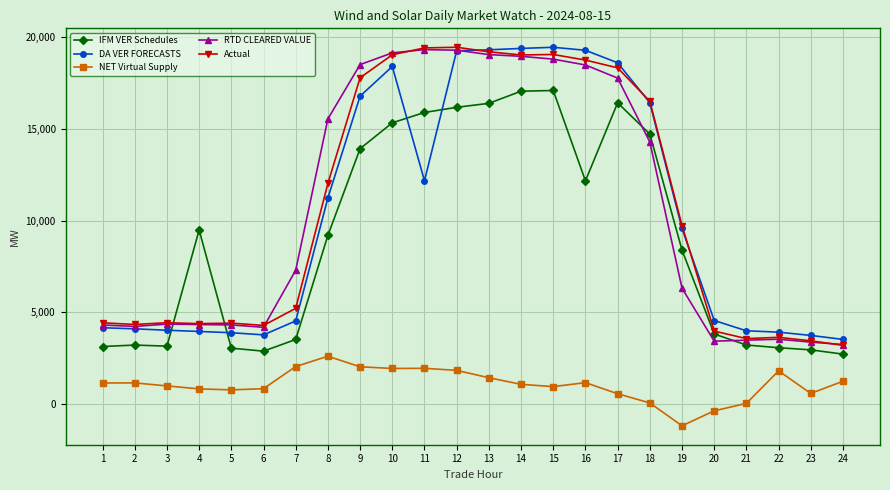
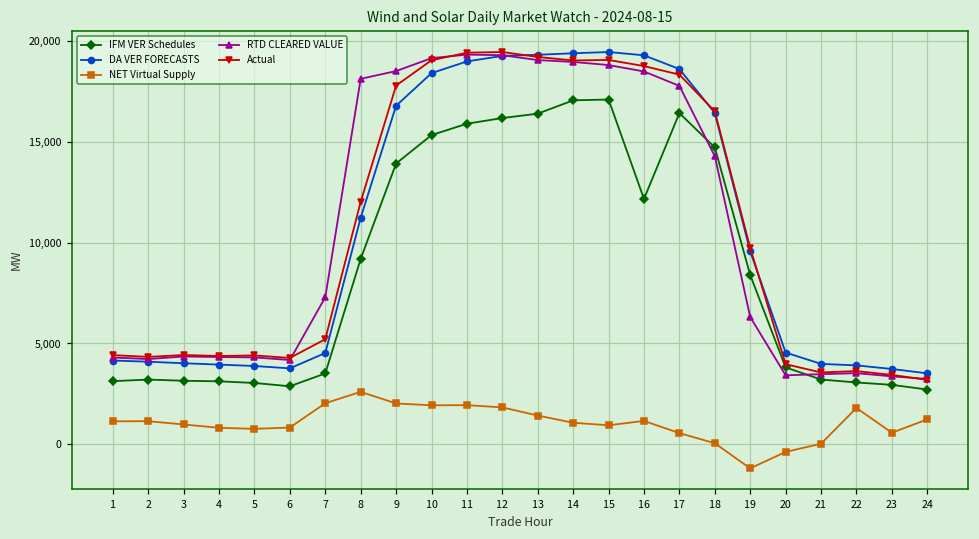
  {
    "IFM VER Schedules": {
      "1": "3,100",
      "2": "3,200",
      "3": "3,200",
-     "4": "9,500",
+     "4": "3,100",
      "5": "3,000",
      "6": "2,900",
      "7": "3,500",
      "8": "9,200",
      "9": "13,900",
      "10": "15,300",
      "11": "15,900",
      "12": "16,200",
      "13": "16,400",
      "14": "17,000",
      "15": "17,100",
      "16": "12,200",
      "17": "16,400",
      "18": "14,700",
      "19": "8,400",
      "20": "3,800",
      "21": "3,200",
      "22": "3,100",
      "23": "3,000",
      "24": "2,700"
    },
    "DA VER FORECASTS": {
      "1": "4,200",
      "3": "4,000",
      "4": "4,000",
      "5": "3,900",
      "6": "3,800",
      "7": "4,500",
      "8": "11,200",
      "9": "16,800",
      "10": "18,400",
-     "11": "12,200",
+     "11": "19,000",
      "14": "19,400",
      "15": "19,400",
      "16": "19,300",
      "17": "18,600",
      "19": "9,600",
      "20": "4,600",
      "21": "4,000",
      "22": "3,900",
      "23": "3,700",
      "24": "3,500"
    },
    "NET Virtual Supply": {
      "1": "1,100",
      "2": "1,200",
      "3": "1,000",
      "4": "800",
      "5": "800",
      "6": "800",
      "7": "2,000",
      "8": "2,600",
      "9": "2,000",
      "10": "1,900",
      "11": "1,900",
      "12": "1,800",
      "13": "1,400",
      "14": "1,100",
      "15": "900",
      "16": "1,200",
      "17": "600",
      "18": "100",
      "19": "-1,200",
      "20": "-400",
      "21": "0",
      "22": "1,800",
      "23": "600",
      "24": "1,200"
    },
    "RTD CLEARED VALUE": {
      "7": "7,300",
-     "8": "15,500",
+     "8": "18,100",
      "9": "18,500",
      "13": "19,000",
      "15": "18,800",
      "16": "18,500",
      "17": "17,800",
      "18": "14,300",
      "19": "6,300",
      "20": "3,400"
    },
    "Actual": {
      "7": "5,200",
      "8": "12,000",
      "9": "17,800",
      "12": "19,400",
      "15": "19,000",
      "16": "18,700",
      "17": "18,300",
      "19": "9,700",
      "20": "4,000"
    }
  }
